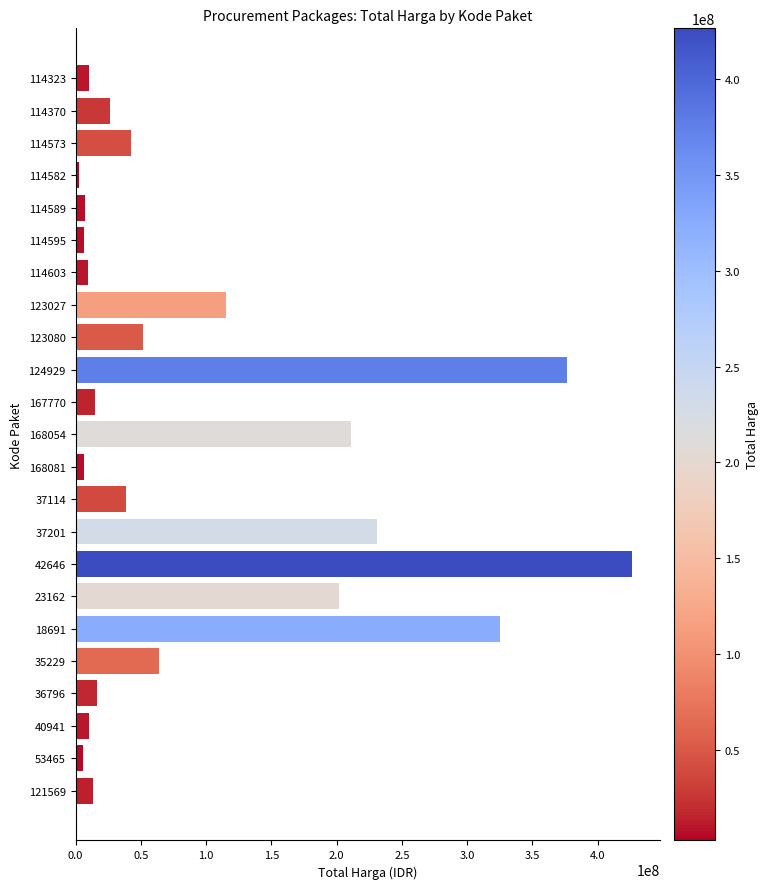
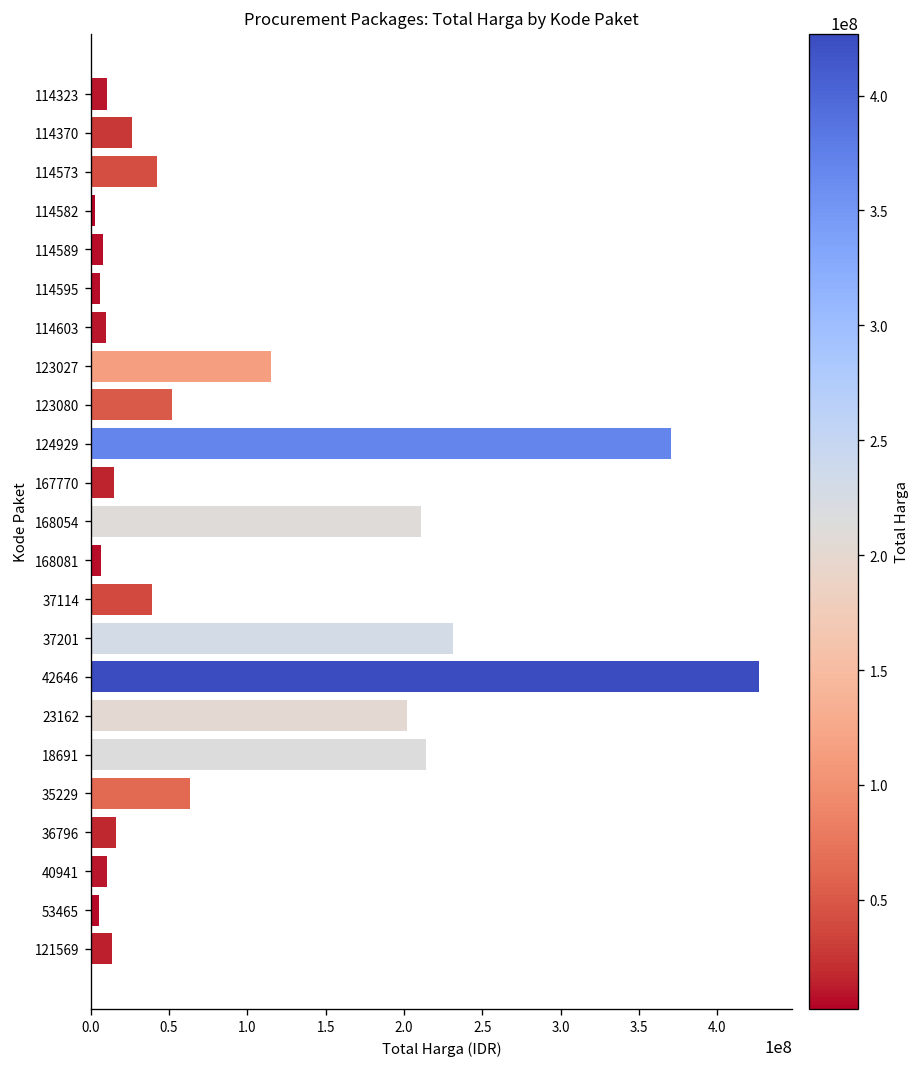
  {
    "114323": 10000000,
    "114370": 26000000,
    "114573": 42000000,
    "114582": 3000000,
    "114589": 8000000,
    "114595": 6000000,
    "114603": 10000000,
    "123027": 115000000,
    "123080": 52000000,
-   "124929": 377000000,
+   "124929": 370000000,
    "167770": 15000000,
    "168054": 211000000,
    "168081": 7000000,
    "37114": 39000000,
    "37201": 231000000,
    "42646": 427000000,
    "23162": 202000000,
-   "18691": 325000000,
+   "18691": 214000000,
    "35229": 64000000,
    "36796": 16000000,
    "40941": 10000000,
    "53465": 5000000,
    "121569": 13000000
  }
